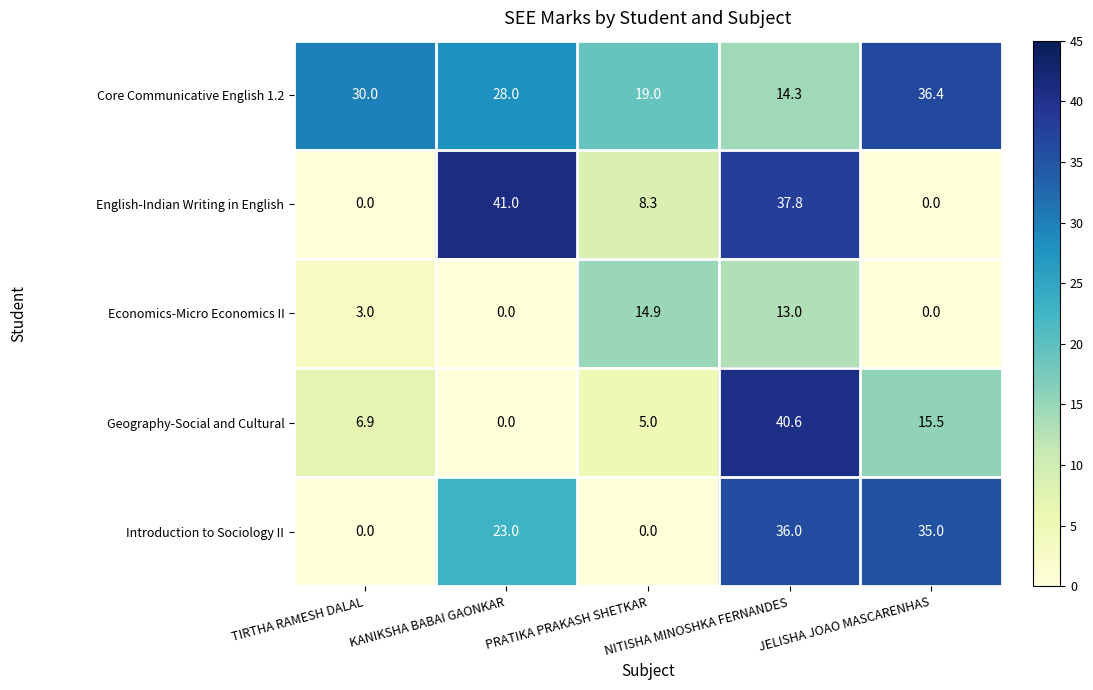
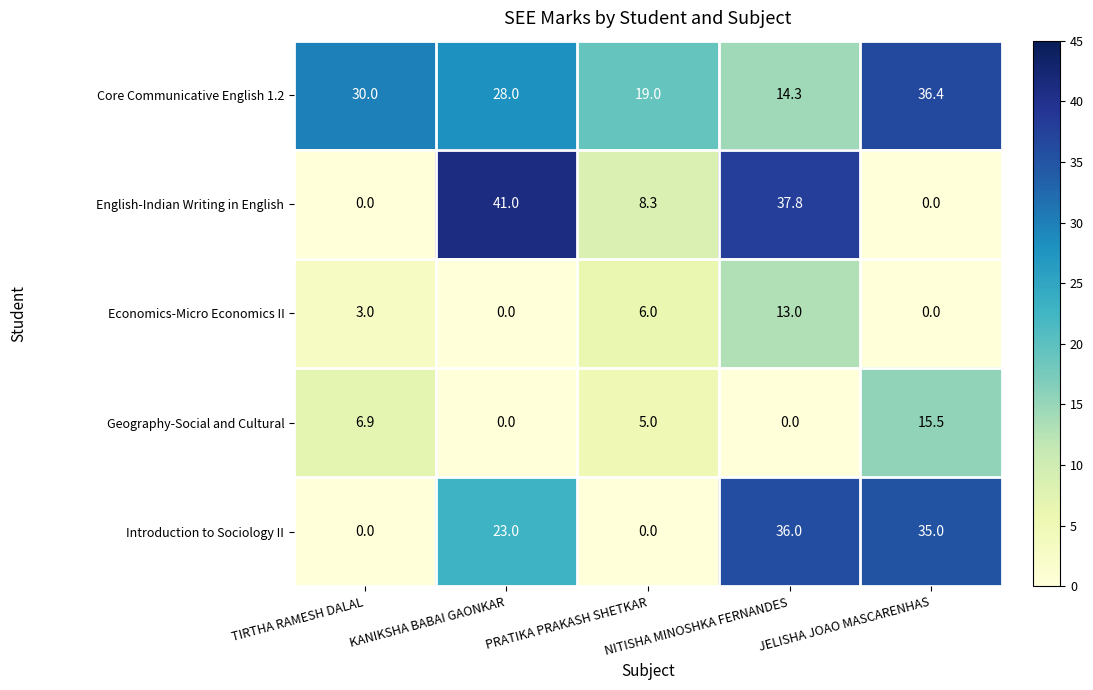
  {
    "Core Communicative English 1.2": {
      "TIRTHA RAMESH DALAL": 30.0,
      "KANIKSHA BABAI GAONKAR": 28.0,
      "PRATIKA PRAKASH SHETKAR": 19.0,
      "NITISHA MINOSHKA FERNANDES": 14.3,
      "JELISHA JOAO MASCARENHAS": 36.4
    },
    "English-Indian Writing in English": {
      "TIRTHA RAMESH DALAL": 0.0,
      "KANIKSHA BABAI GAONKAR": 41.0,
      "PRATIKA PRAKASH SHETKAR": 8.3,
      "NITISHA MINOSHKA FERNANDES": 37.8,
      "JELISHA JOAO MASCARENHAS": 0.0
    },
    "Economics-Micro Economics II": {
      "TIRTHA RAMESH DALAL": 3.0,
      "KANIKSHA BABAI GAONKAR": 0.0,
-     "PRATIKA PRAKASH SHETKAR": 14.9,
+     "PRATIKA PRAKASH SHETKAR": 6.0,
      "NITISHA MINOSHKA FERNANDES": 13.0,
      "JELISHA JOAO MASCARENHAS": 0.0
    },
    "Geography-Social and Cultural": {
      "TIRTHA RAMESH DALAL": 6.9,
      "KANIKSHA BABAI GAONKAR": 0.0,
      "PRATIKA PRAKASH SHETKAR": 5.0,
-     "NITISHA MINOSHKA FERNANDES": 40.6,
+     "NITISHA MINOSHKA FERNANDES": 0.0,
      "JELISHA JOAO MASCARENHAS": 15.5
    },
    "Introduction to Sociology II": {
      "TIRTHA RAMESH DALAL": 0.0,
      "KANIKSHA BABAI GAONKAR": 23.0,
      "PRATIKA PRAKASH SHETKAR": 0.0,
      "NITISHA MINOSHKA FERNANDES": 36.0,
      "JELISHA JOAO MASCARENHAS": 35.0
    }
  }
